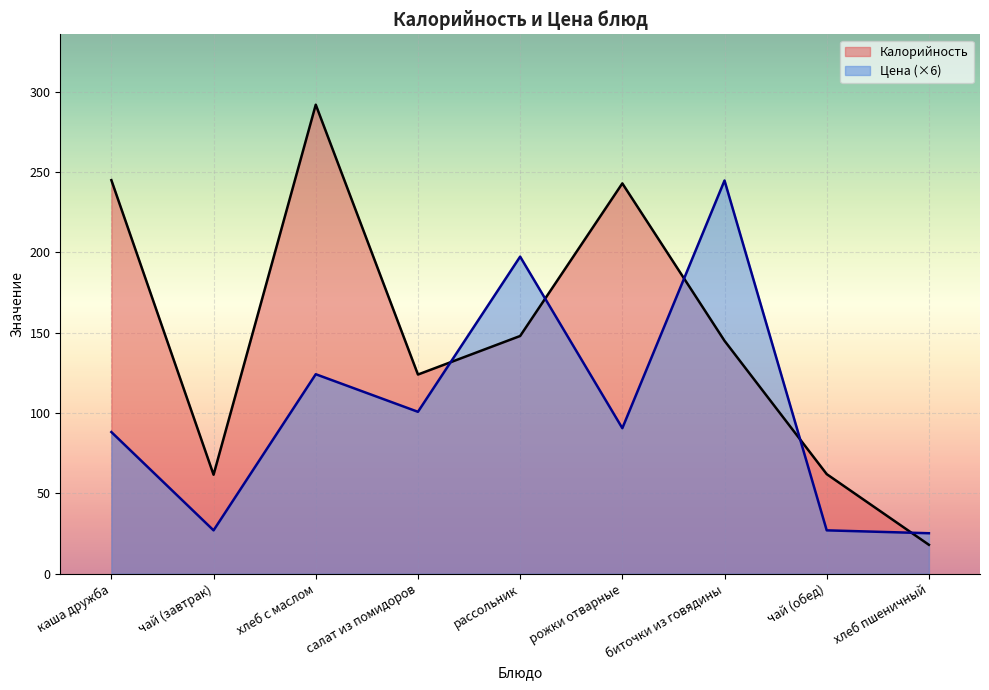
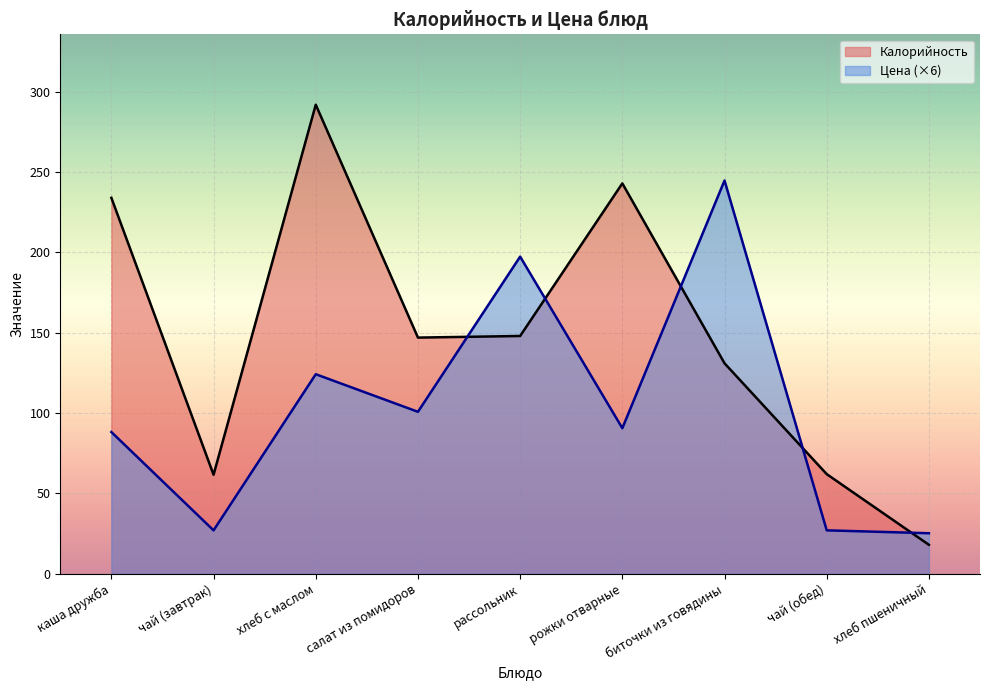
  {
    "Калорийность": {
-     "каша дружба": 245,
+     "каша дружба": 234,
      "чай (завтрак)": 62,
      "хлеб с маслом": 292,
-     "салат из помидоров": 124,
+     "салат из помидоров": 147,
      "рассольник": 148,
      "рожки отварные": 243,
-     "биточки из говядины": 145,
+     "биточки из говядины": 131,
      "чай (обед)": 62,
      "хлеб пшеничный": 18
    },
    "Цена (×6)": {
      "каша дружба": 88,
      "чай (завтрак)": 27,
      "хлеб с маслом": 124,
      "салат из помидоров": 101,
      "рассольник": 197,
      "рожки отварные": 91,
      "биточки из говядины": 245,
      "чай (обед)": 27,
      "хлеб пшеничный": 25
    }
  }
